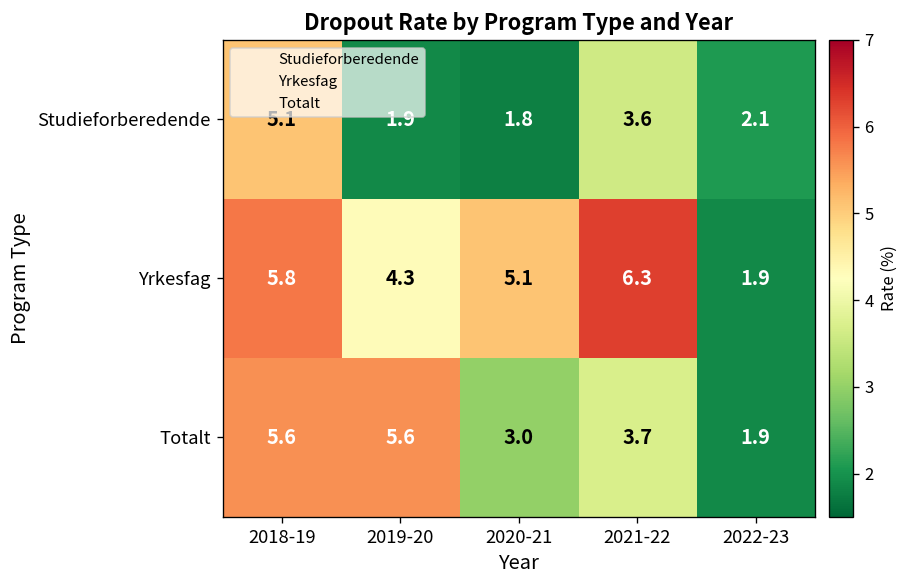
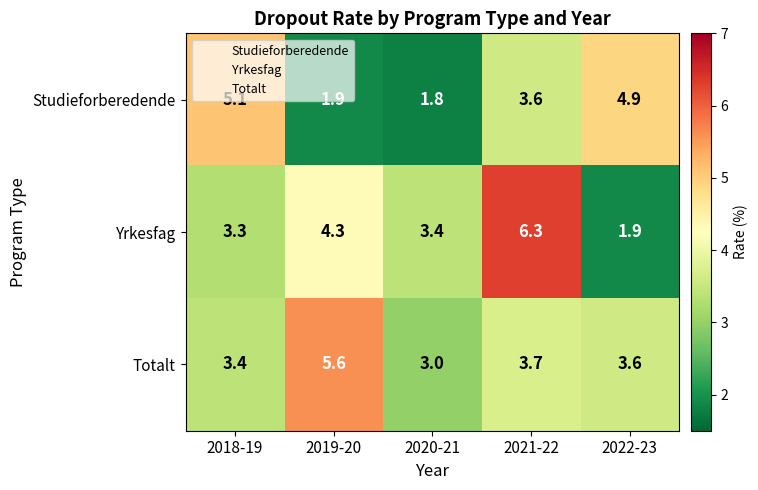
  {
    "Studieforberedende": {
      "2020-21": 1.8,
      "2021-22": 3.6,
-     "2022-23": 2.1
+     "2022-23": 4.9
    },
    "Yrkesfag": {
-     "2018-19": 5.8,
+     "2018-19": 3.3,
      "2019-20": 4.3,
-     "2020-21": 5.1,
+     "2020-21": 3.4,
      "2021-22": 6.3,
      "2022-23": 1.9
    },
    "Totalt": {
-     "2018-19": 5.6,
+     "2018-19": 3.4,
      "2019-20": 5.6,
      "2020-21": 3.0,
      "2021-22": 3.7,
-     "2022-23": 1.9
+     "2022-23": 3.6
    }
  }
